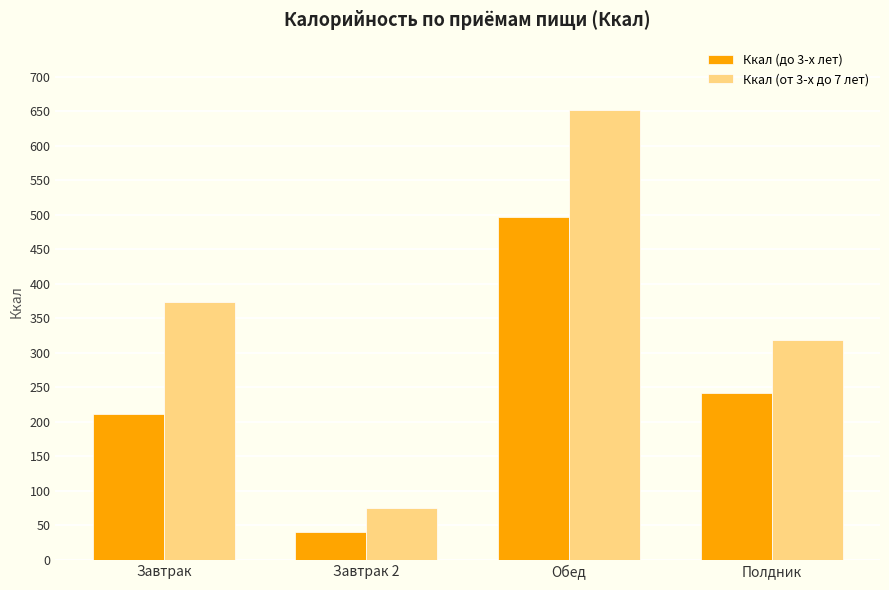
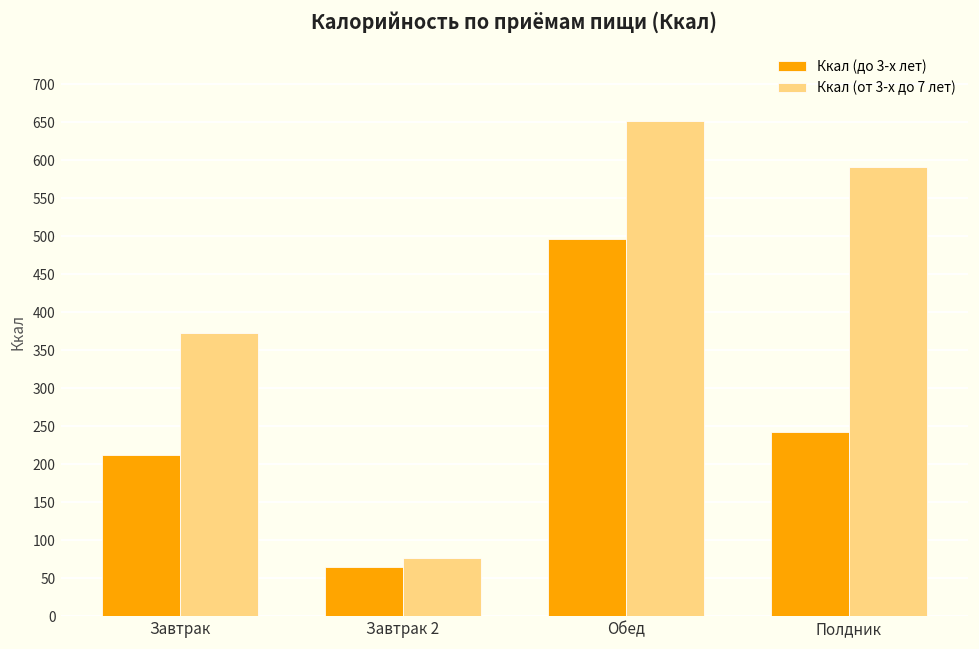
  {
    "Ккал (до 3-х лет)": {
      "Завтрак": 210,
-     "Завтрак 2": 40,
+     "Завтрак 2": 60,
      "Обед": 500,
      "Полдник": 240
    },
    "Ккал (от 3-х до 7 лет)": {
      "Завтрак": 370,
      "Завтрак 2": 80,
      "Обед": 650,
-     "Полдник": 320
+     "Полдник": 590
    }
  }
